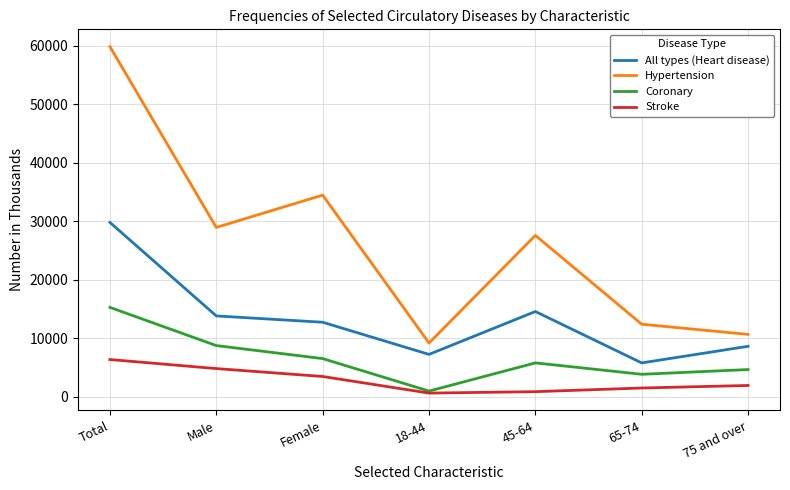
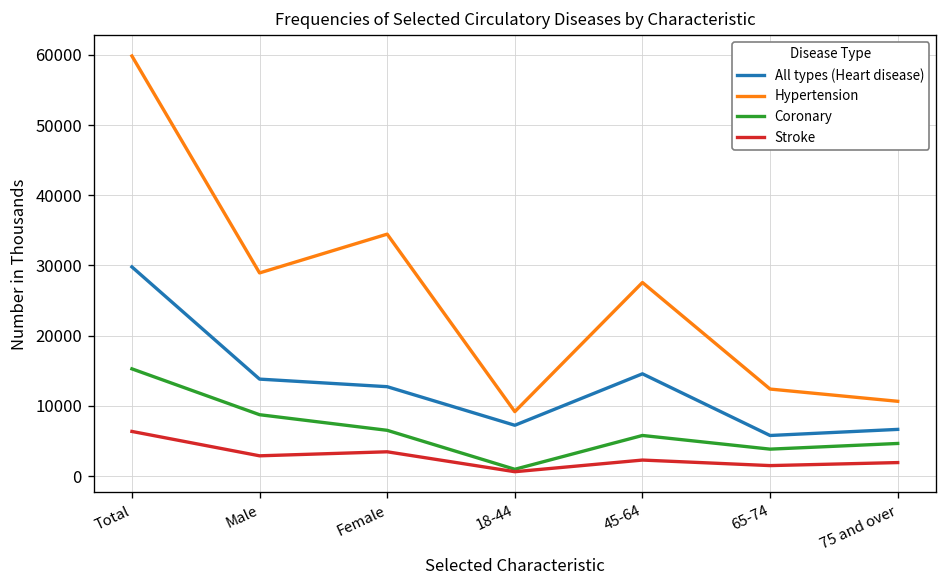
  {
    "All types (Heart disease)": {
      "Total": 30000,
      "Male": 14000,
      "Female": 13000,
      "18-44": 7000,
      "45-64": 15000,
      "65-74": 6000,
-     "75 and over": 9000
+     "75 and over": 7000
    },
    "Hypertension": {
      "Total": 60000,
      "Male": 29000,
      "Female": 34000,
      "18-44": 9000,
      "45-64": 28000,
      "65-74": 12000,
      "75 and over": 11000
    },
    "Coronary": {
      "Total": 15000,
      "Male": 9000,
      "Female": 7000,
      "45-64": 6000,
      "65-74": 4000,
      "75 and over": 5000
    },
    "Stroke": {
      "Total": 6000,
-     "Male": 5000,
+     "Male": 3000,
      "Female": 3000,
-     "45-64": 1000,
+     "45-64": 2000,
      "65-74": 2000,
      "75 and over": 2000
    }
  }
